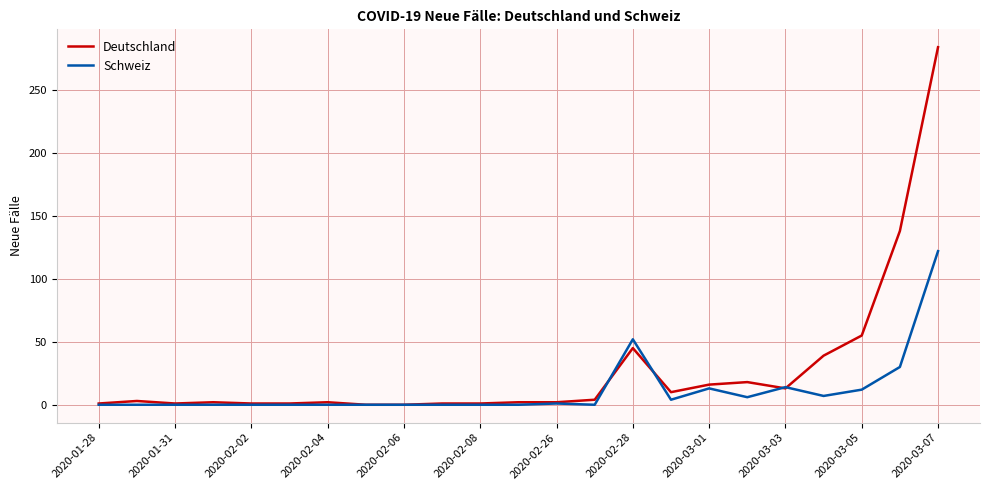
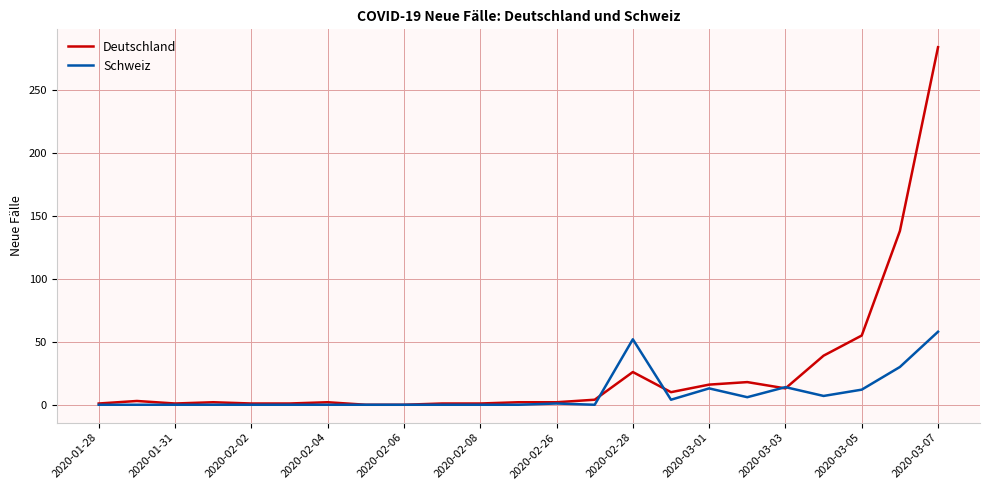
  {
    "Deutschland": {
      "2020-02-04": 2,
-     "2020-02-28": 45,
+     "2020-02-28": 26,
      "2020-03-01": 16,
      "2020-03-05": 55,
      "2020-03-07": 284
    },
    "Schweiz": {
      "2020-02-04": 0,
      "2020-02-28": 52,
      "2020-03-01": 13,
      "2020-03-05": 12,
-     "2020-03-07": 122
+     "2020-03-07": 58
    }
  }
